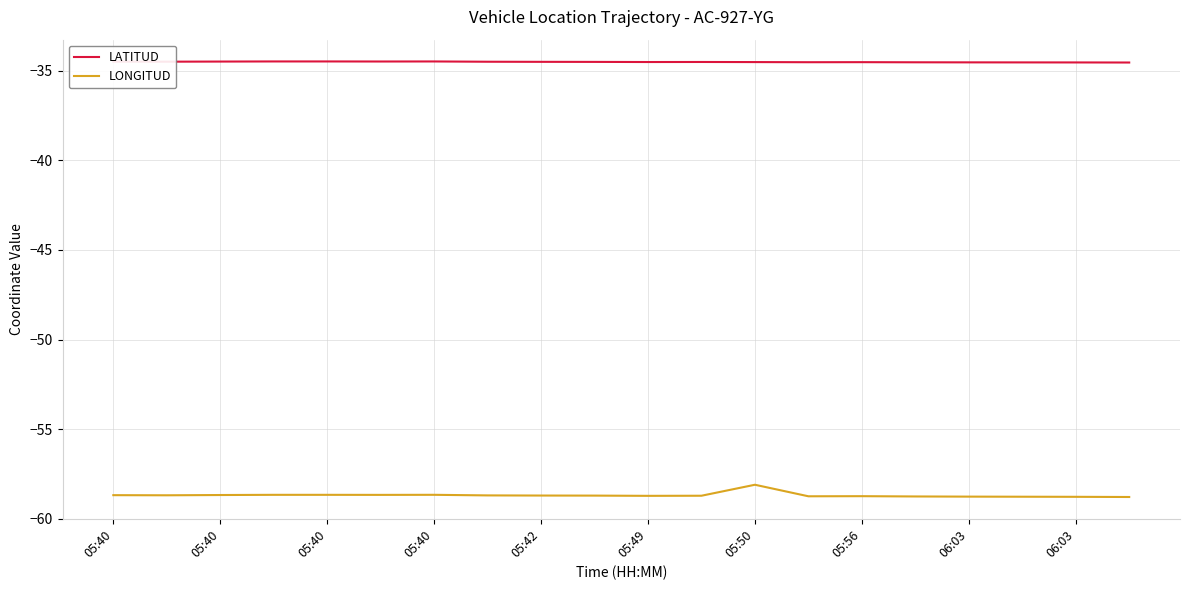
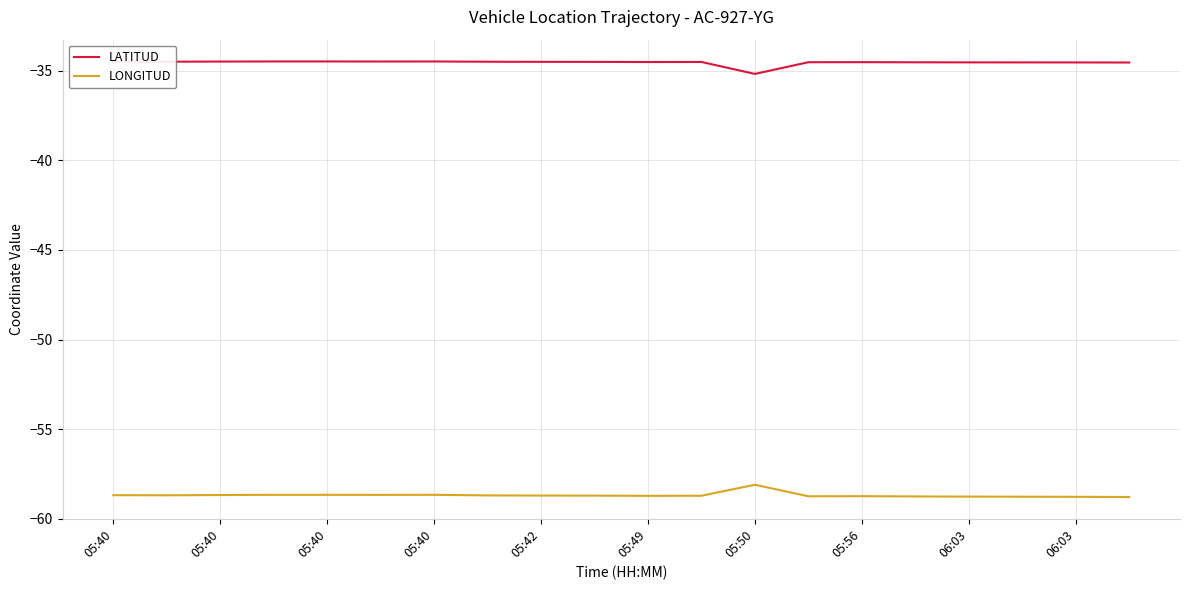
  {
    "LATITUD": {
      "05:42": -34.5,
-     "05:50": -34.5
+     "05:50": -35.2
    },
    "LONGITUD": {
      "05:42": -58.7,
      "05:50": -58.1
    }
  }
